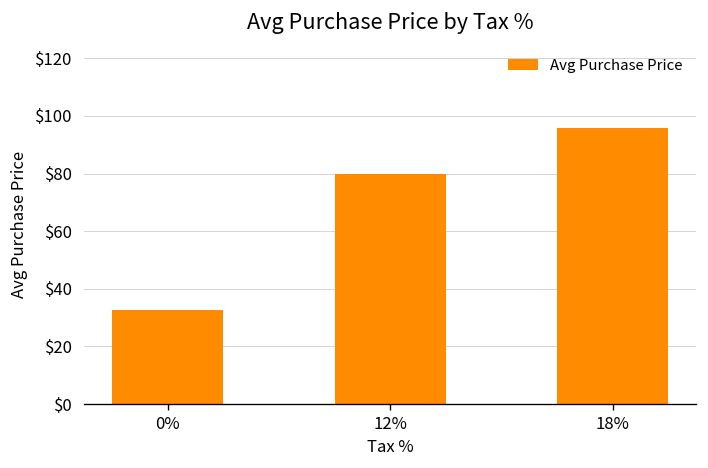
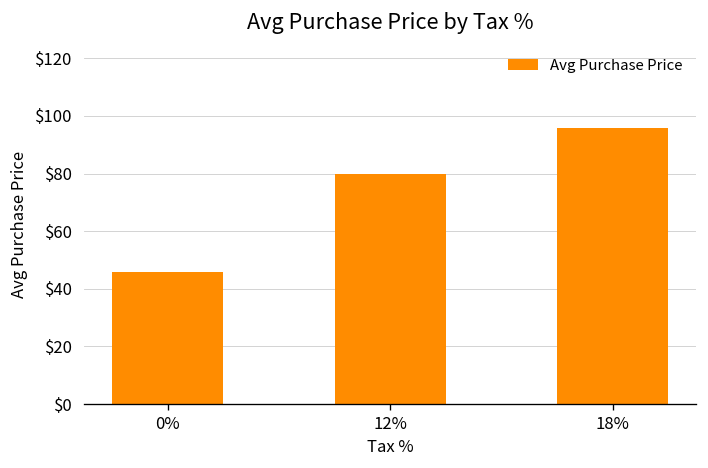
  {
-   "0%": "$33",
+   "0%": "$46",
    "12%": "$80",
    "18%": "$96"
  }
